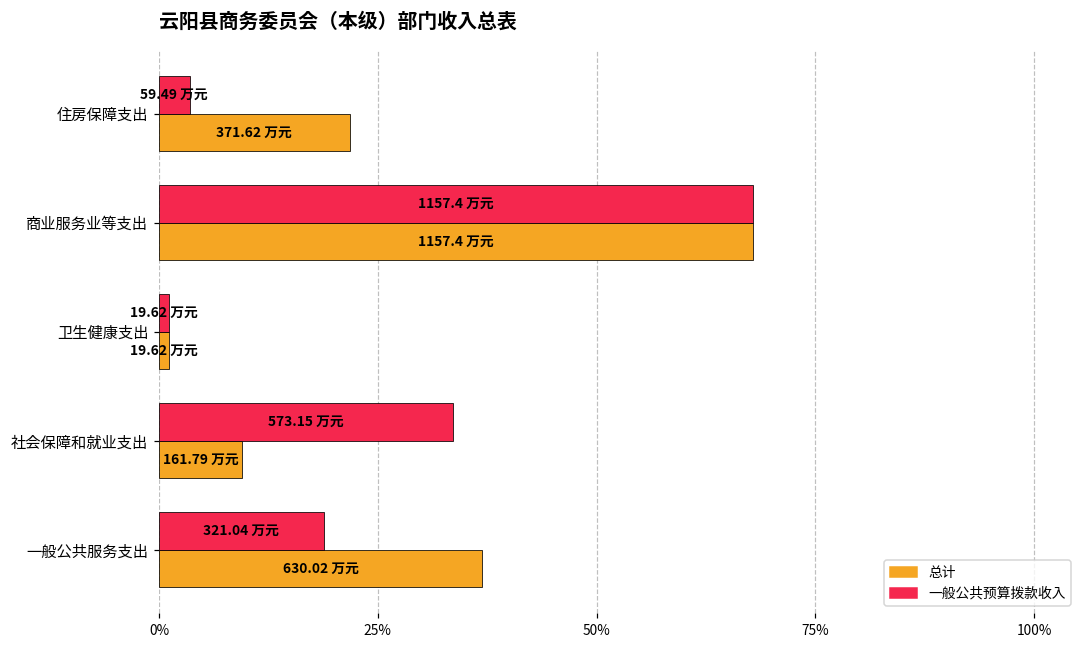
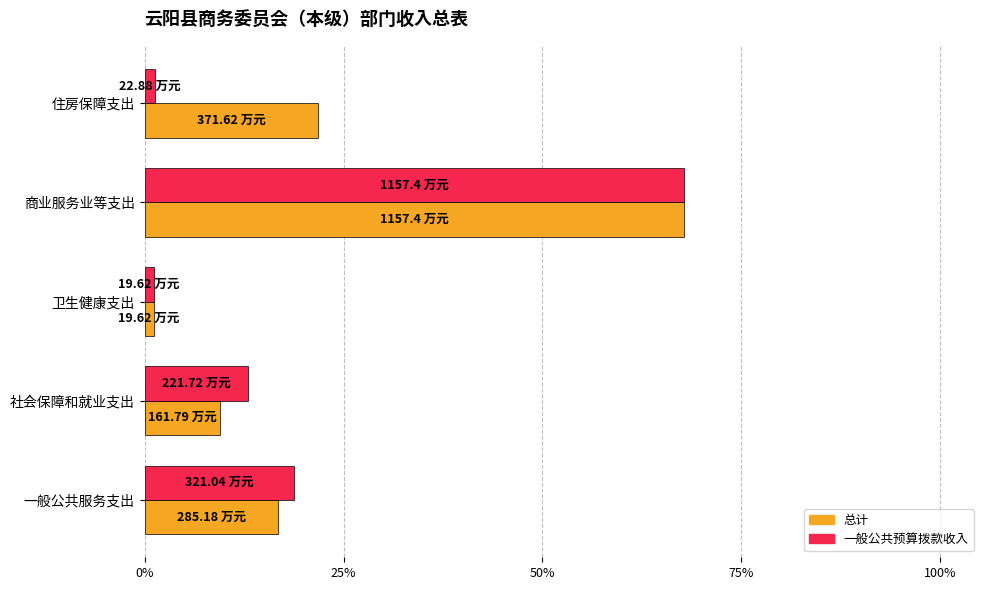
  {
    "总计": {
-     "一般公共服务支出": 630.02
+     "一般公共服务支出": 285.18
    },
    "一般公共预算拨款收入": {
-     "住房保障支出": 59.49,
-     "社会保障和就业支出": 573.15
+     "住房保障支出": 22.88,
+     "社会保障和就业支出": 221.72
    }
  }
